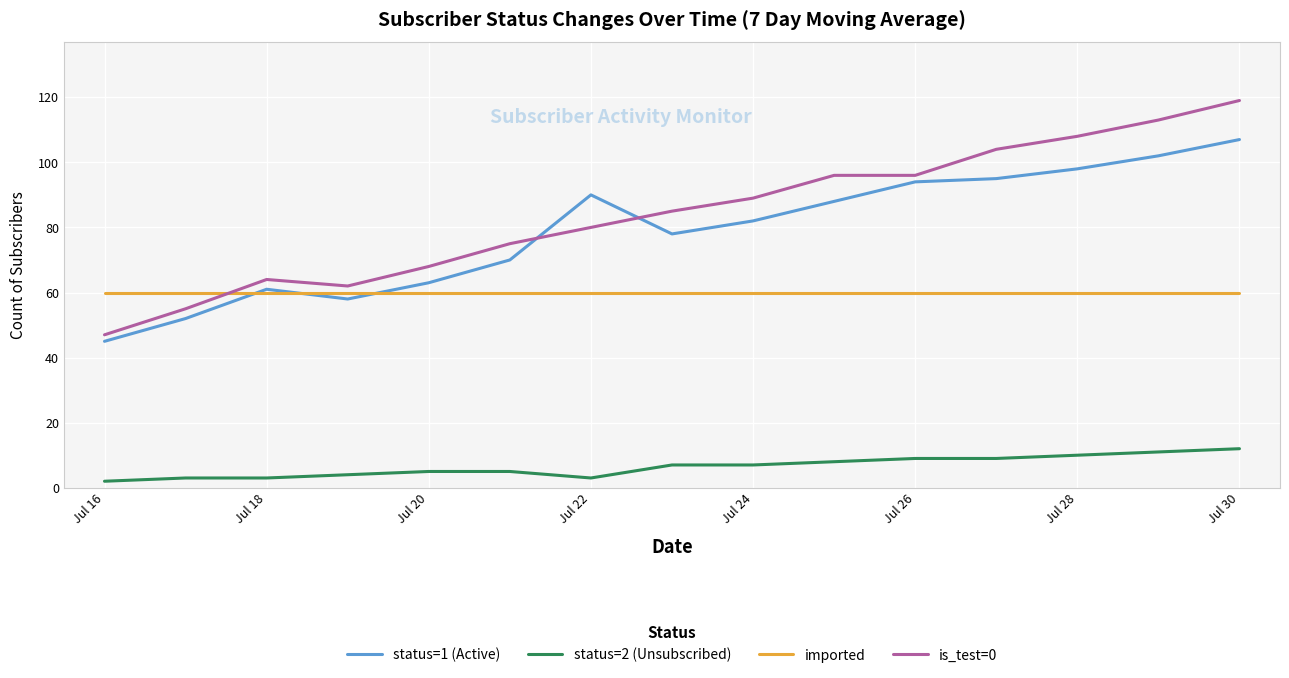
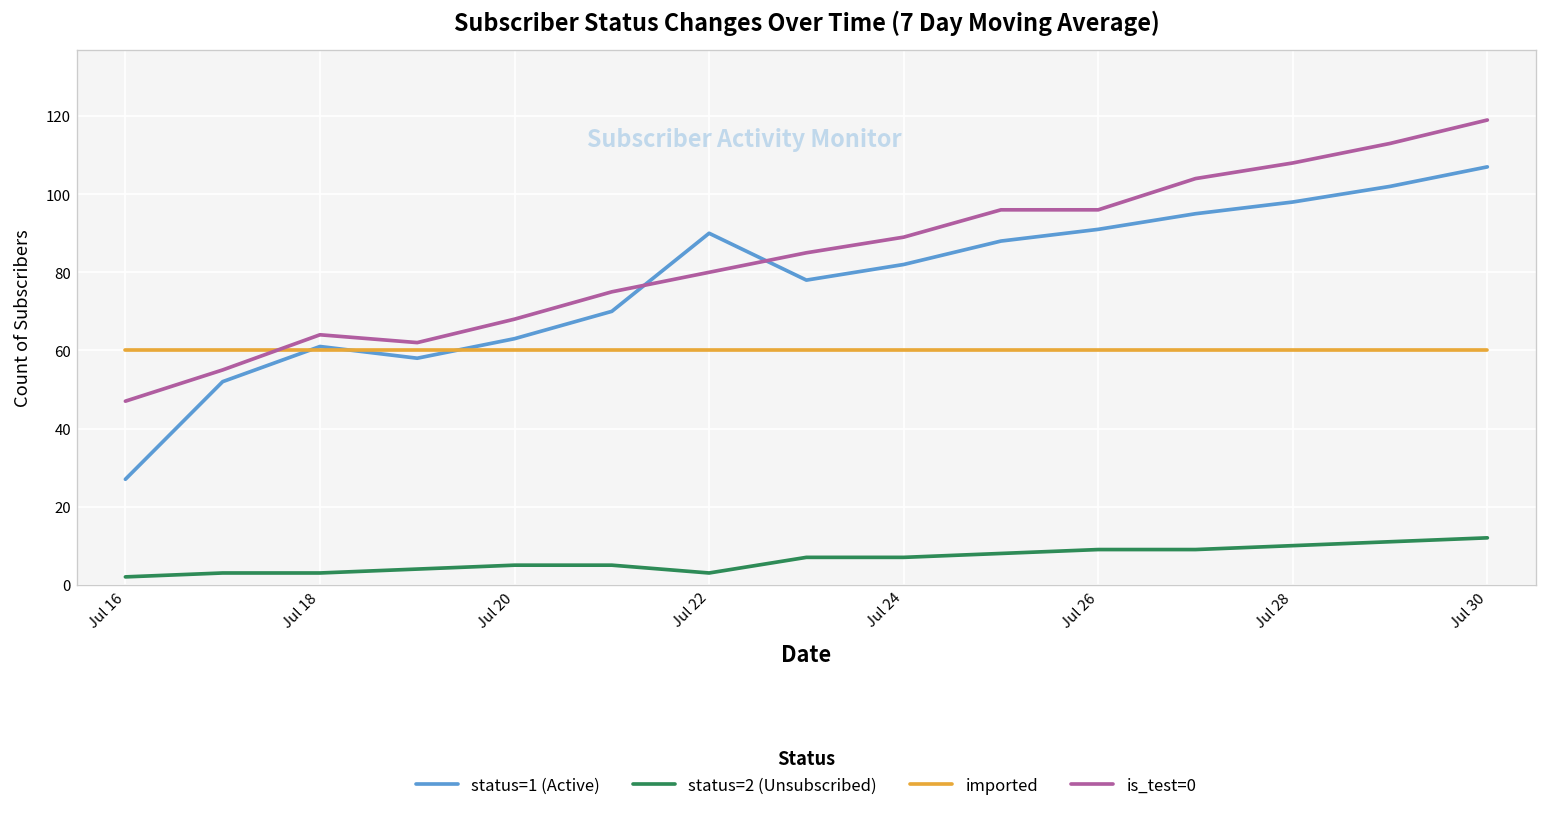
  {
    "status=1 (Active)": {
-     "Jul 16": 45,
+     "Jul 16": 27,
      "Jul 18": 61,
      "Jul 20": 63,
      "Jul 22": 90,
      "Jul 24": 82,
-     "Jul 26": 94,
+     "Jul 26": 91,
      "Jul 28": 98,
      "Jul 30": 107
    },
    "status=2 (Unsubscribed)": {
      "Jul 16": 2,
      "Jul 18": 3,
      "Jul 20": 5,
      "Jul 22": 3,
      "Jul 24": 7,
      "Jul 26": 9,
      "Jul 28": 10,
      "Jul 30": 12
    },
    "imported": {
      "Jul 16": 60,
      "Jul 18": 60,
      "Jul 20": 60,
      "Jul 22": 60,
      "Jul 24": 60,
      "Jul 26": 60,
      "Jul 28": 60,
      "Jul 30": 60
    },
    "is_test=0": {
      "Jul 16": 47,
      "Jul 18": 64,
      "Jul 20": 68,
      "Jul 22": 80,
      "Jul 24": 89,
      "Jul 26": 96,
      "Jul 28": 108,
      "Jul 30": 119
    }
  }
